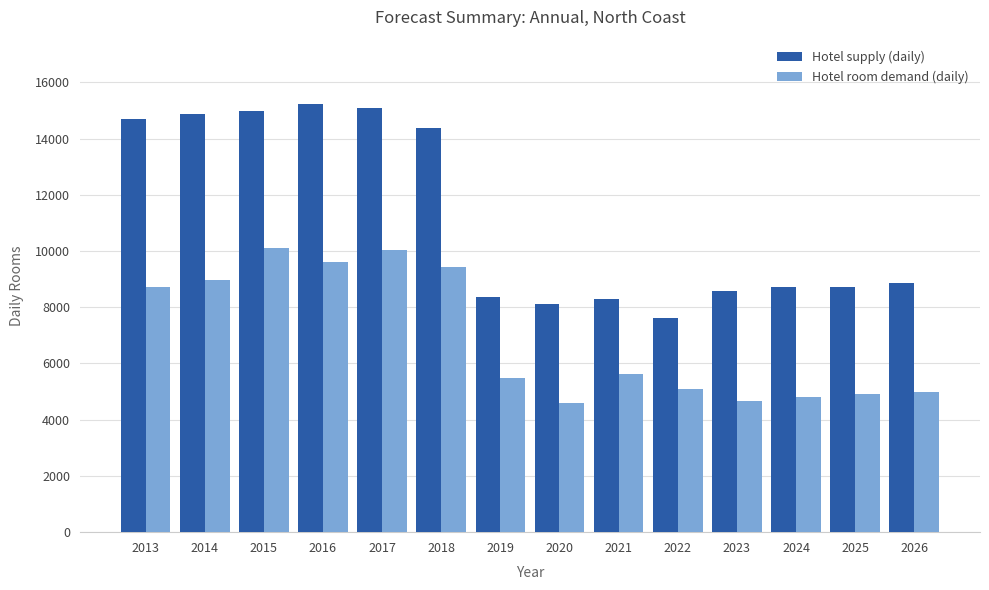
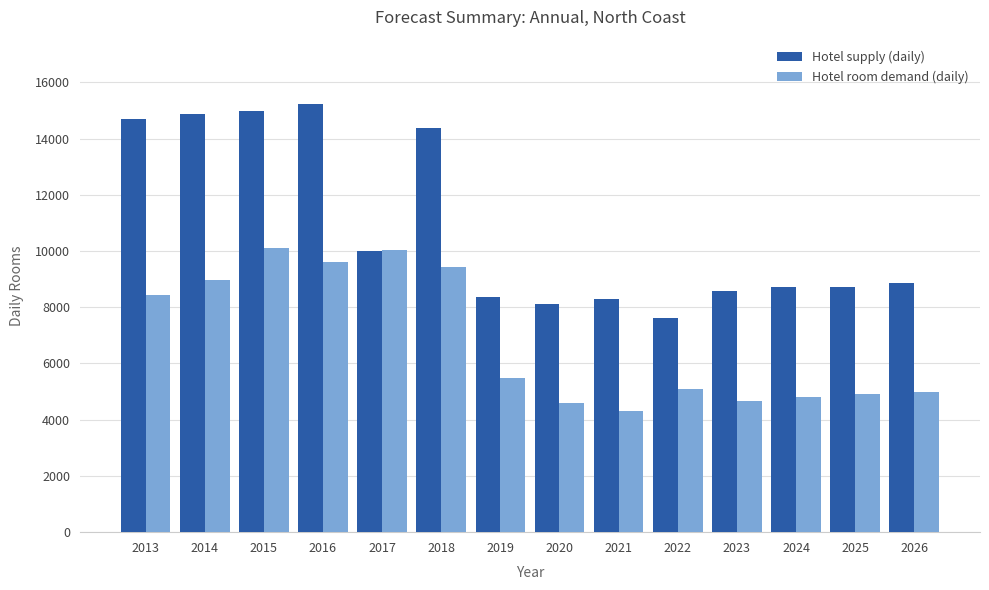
  {
    "Hotel supply (daily)": {
      "2013": 14700,
      "2014": 14900,
      "2015": 15000,
      "2016": 15200,
-     "2017": 15100,
+     "2017": 10000,
      "2018": 14400,
      "2019": 8400,
      "2020": 8100,
      "2021": 8300,
      "2022": 7600,
      "2023": 8600,
      "2024": 8700,
      "2025": 8700,
      "2026": 8900
    },
    "Hotel room demand (daily)": {
-     "2013": 8700,
+     "2013": 8400,
      "2014": 9000,
      "2015": 10100,
      "2016": 9600,
      "2017": 10000,
      "2018": 9400,
      "2019": 5500,
      "2020": 4600,
-     "2021": 5600,
+     "2021": 4300,
      "2022": 5100,
      "2023": 4700,
      "2024": 4800,
      "2025": 4900,
      "2026": 5000
    }
  }
